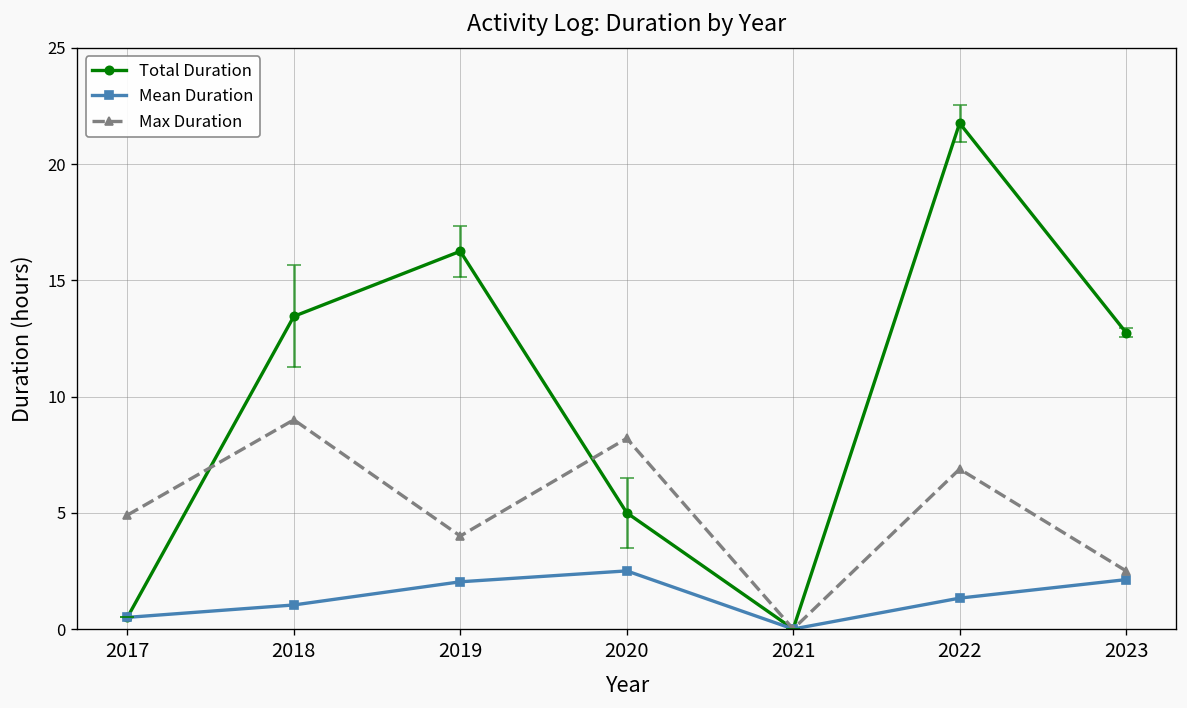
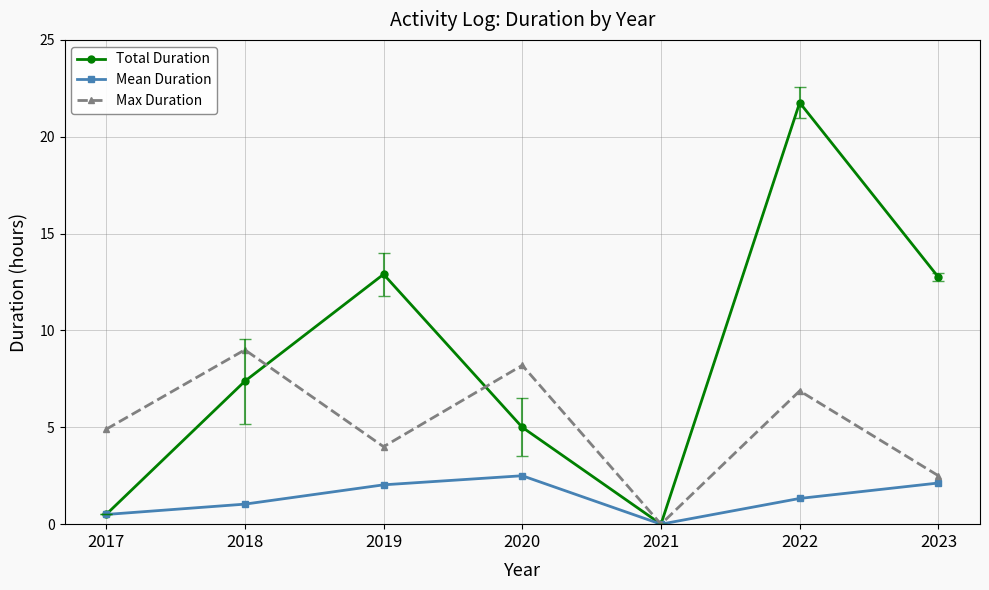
  {
    "Total Duration": {
-     "2018": 13.5,
-     "2019": 16.3,
+     "2018": 7.4,
+     "2019": 12.9,
      "2020": 5.0,
      "2022": 21.8,
      "2023": 12.8
    },
    "Max Duration": {
      "2017": 4.9,
      "2018": 9.0,
      "2019": 4.0,
      "2020": 8.2,
      "2022": 6.9,
      "2023": 2.5
    }
  }
